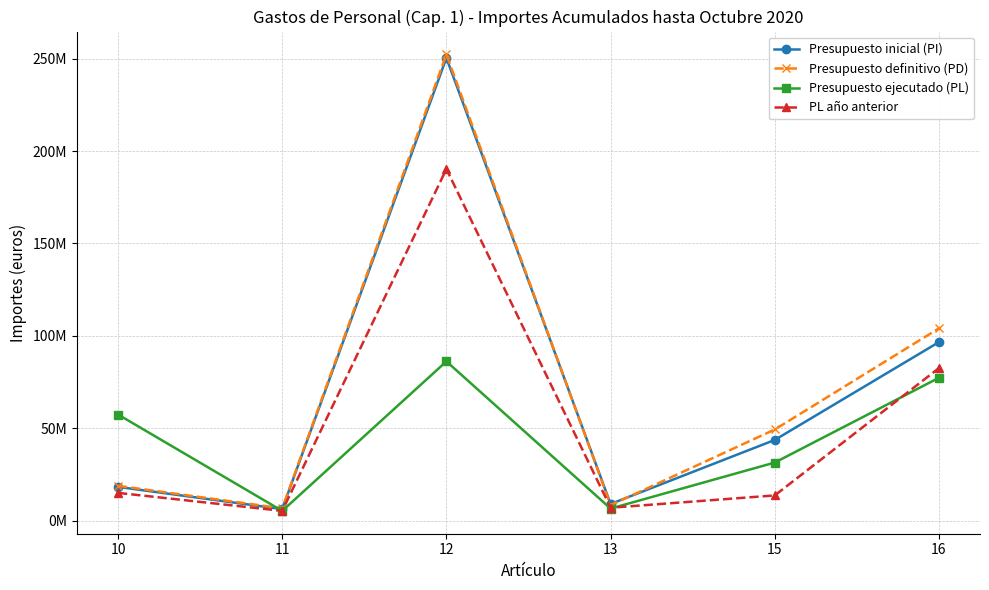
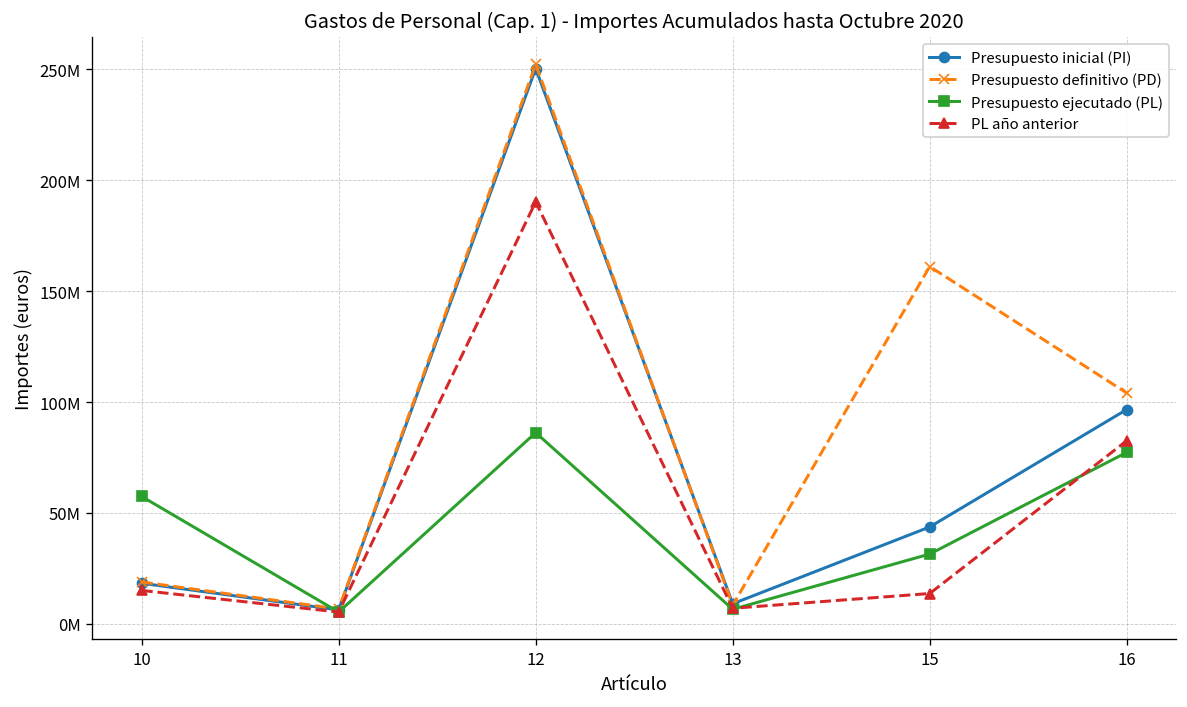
  {
    "Presupuesto inicial (PI)": {
      "12": 250000000,
      "15": 44000000,
      "16": 97000000
    },
    "Presupuesto definitivo (PD)": {
      "12": 252000000,
-     "15": 49000000,
+     "15": 161000000,
      "16": 104000000
    },
    "Presupuesto ejecutado (PL)": {
      "10": 57000000,
      "12": 86000000,
      "15": 31000000,
      "16": 77000000
    },
    "PL año anterior": {
      "10": 15000000,
      "12": 190000000,
      "15": 14000000,
      "16": 83000000
    }
  }
